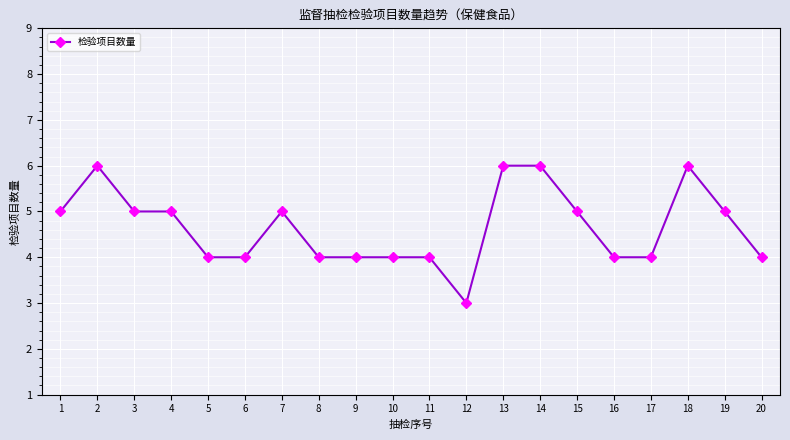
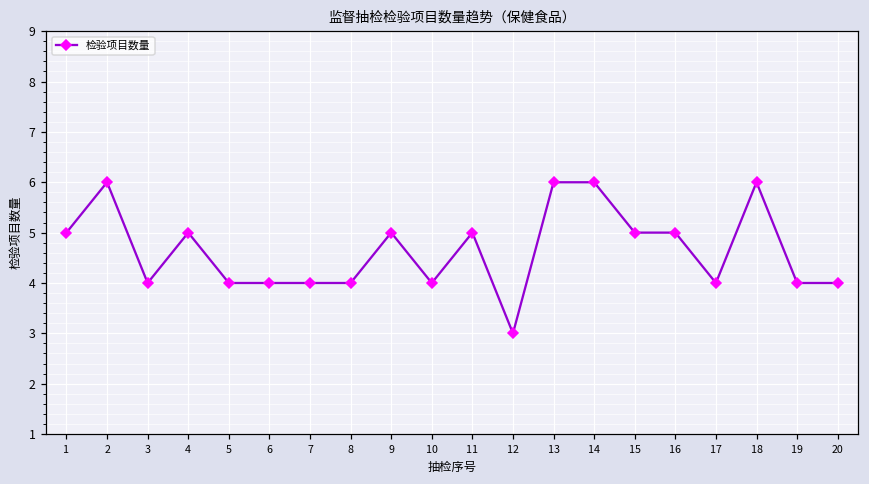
  {
    "1": 5,
    "2": 6,
-   "3": 5,
+   "3": 4,
    "4": 5,
    "5": 4,
    "6": 4,
-   "7": 5,
+   "7": 4,
    "8": 4,
-   "9": 4,
+   "9": 5,
    "10": 4,
-   "11": 4,
+   "11": 5,
    "12": 3,
    "13": 6,
    "14": 6,
    "15": 5,
-   "16": 4,
+   "16": 5,
    "17": 4,
    "18": 6,
-   "19": 5,
+   "19": 4,
    "20": 4
  }
